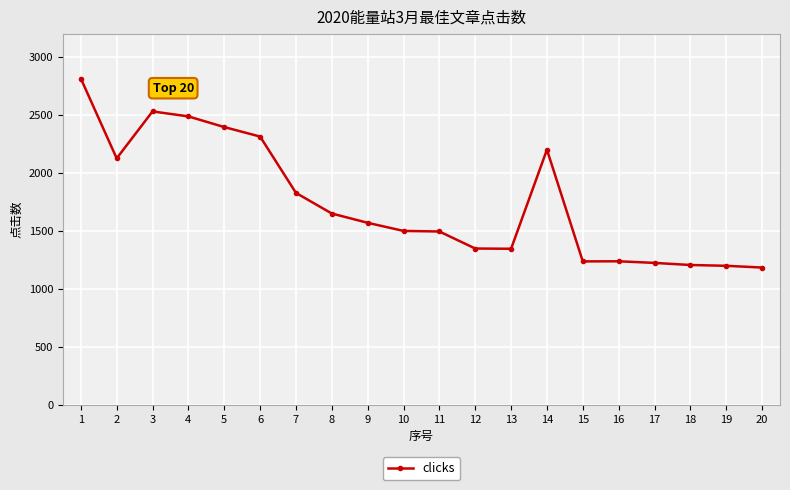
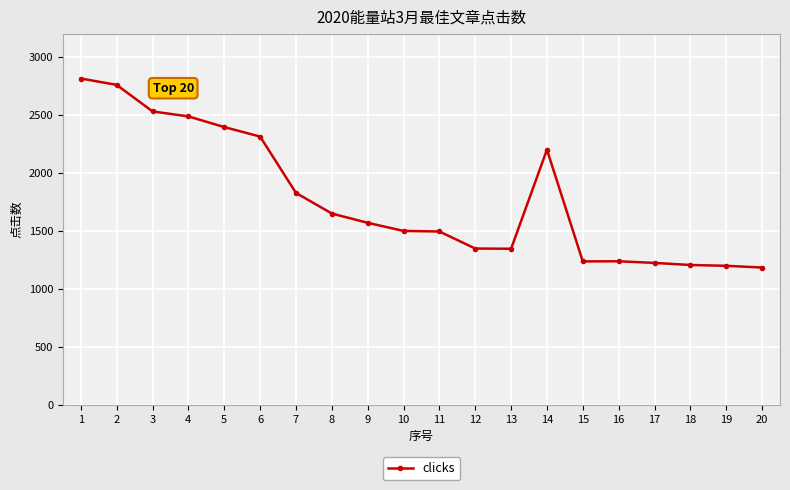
  {
    "1": 2810,
-   "2": 2130,
+   "2": 2760,
    "4": 2490,
    "5": 2400,
    "6": 2310,
    "7": 1830,
    "8": 1650,
    "9": 1570,
    "10": 1500,
    "11": 1490,
    "12": 1350,
    "13": 1350,
    "14": 2200,
    "15": 1240,
    "16": 1240,
    "17": 1220,
    "18": 1210,
    "19": 1200,
    "20": 1180
  }
